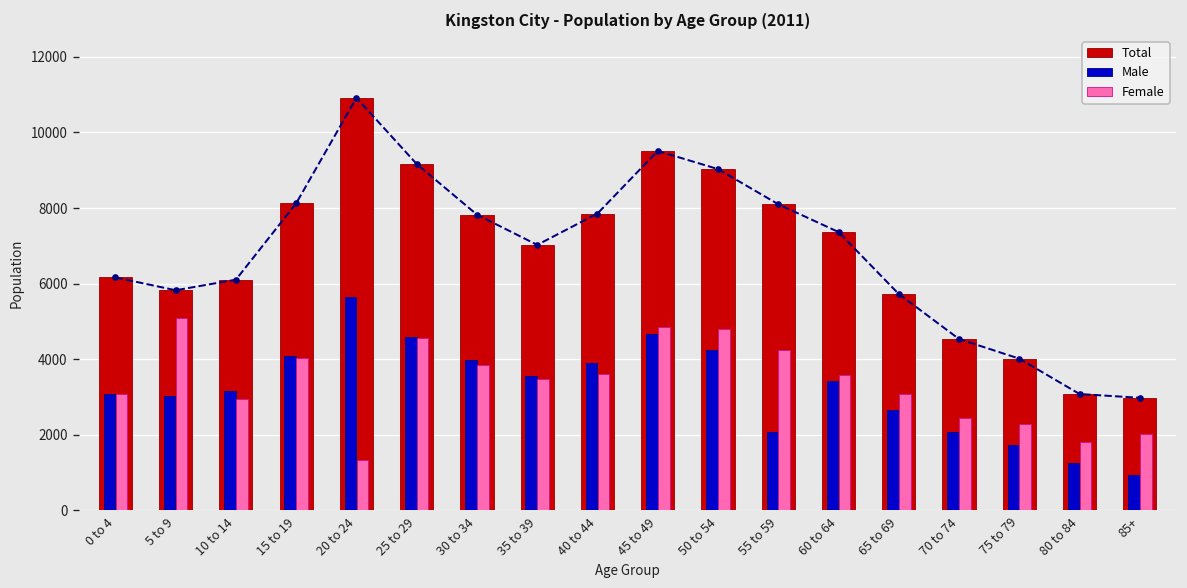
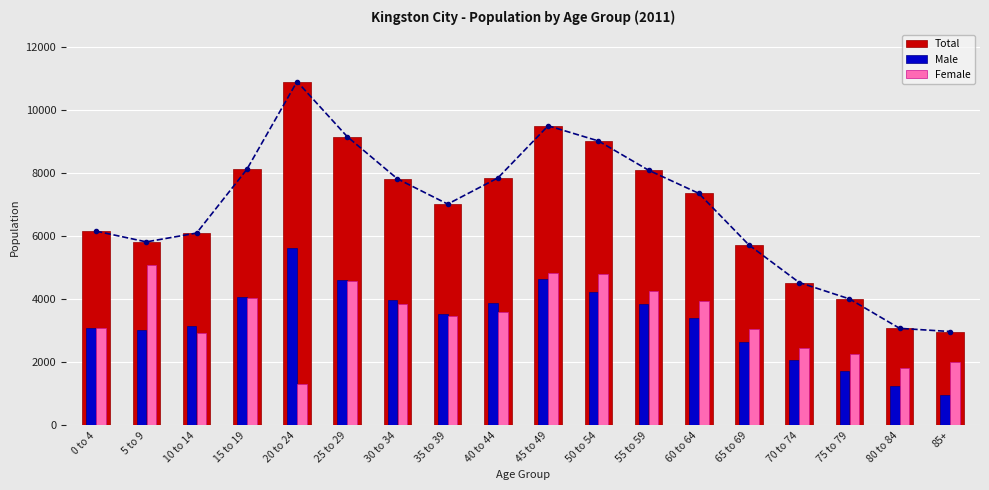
  {
    "Total": {
      "0 to 4": 6200,
      "5 to 9": 5800,
      "10 to 14": 6100,
      "15 to 19": 8100,
      "20 to 24": 10900,
      "25 to 29": 9200,
      "30 to 34": 7800,
      "35 to 39": 7000,
      "40 to 44": 7900,
      "45 to 49": 9500,
      "50 to 54": 9000,
      "55 to 59": 8100,
      "60 to 64": 7400,
      "65 to 69": 5700,
      "70 to 74": 4500,
      "75 to 79": 4000,
      "80 to 84": 3100,
      "85+": 3000
    },
    "Male": {
-     "55 to 59": 2100
+     "55 to 59": 3800
    },
    "Female": {
-     "60 to 64": 3600
+     "60 to 64": 4000
    }
  }
